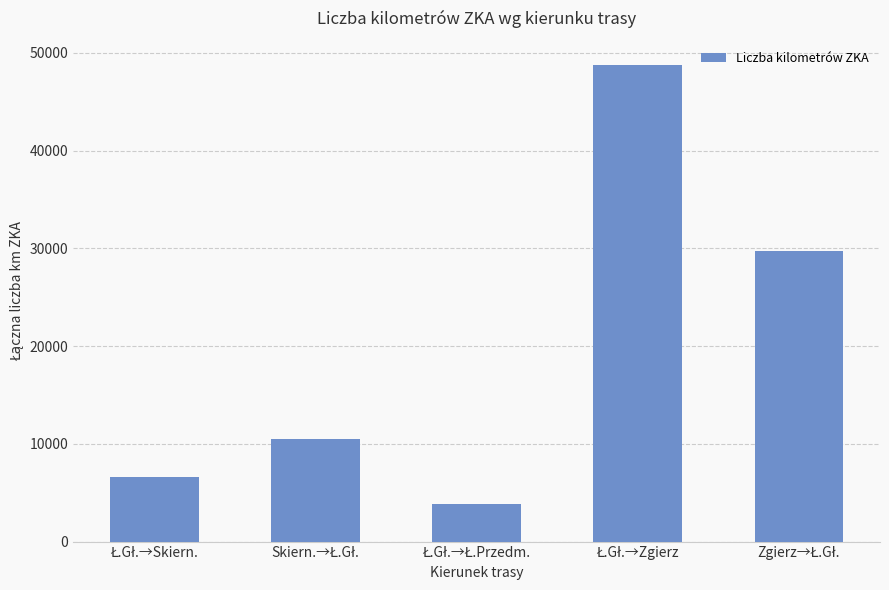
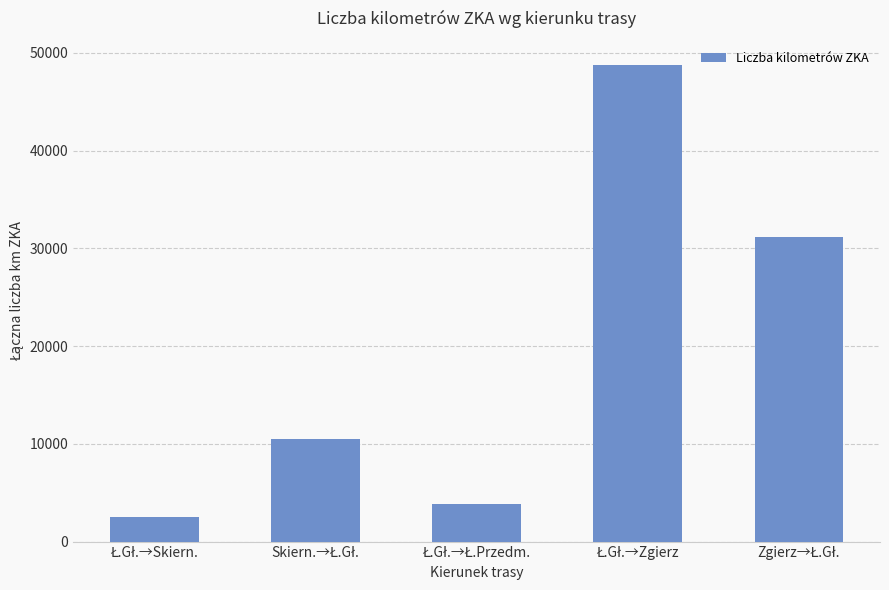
  {
-   "Ł.Gł.→Skiern.": 7000,
+   "Ł.Gł.→Skiern.": 3000,
    "Skiern.→Ł.Gł.": 10000,
    "Ł.Gł.→Ł.Przedm.": 4000,
    "Ł.Gł.→Zgierz": 49000,
-   "Zgierz→Ł.Gł.": 30000
+   "Zgierz→Ł.Gł.": 31000
  }
